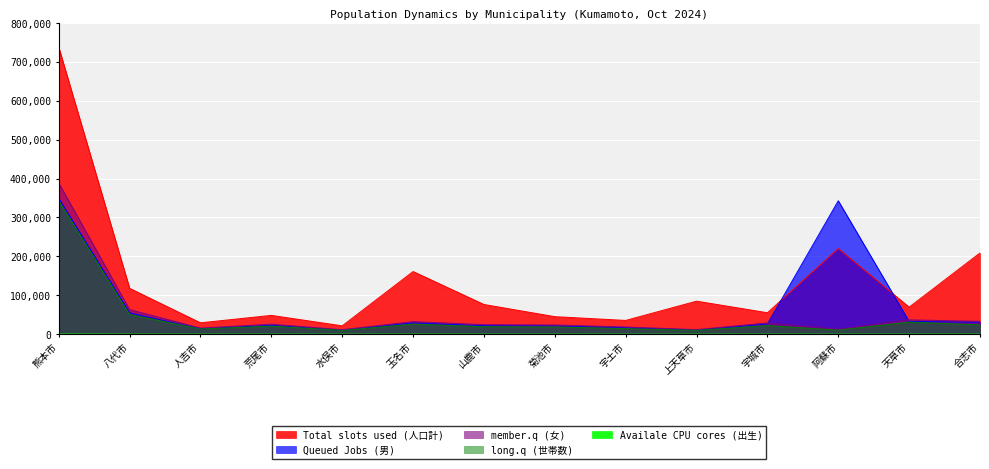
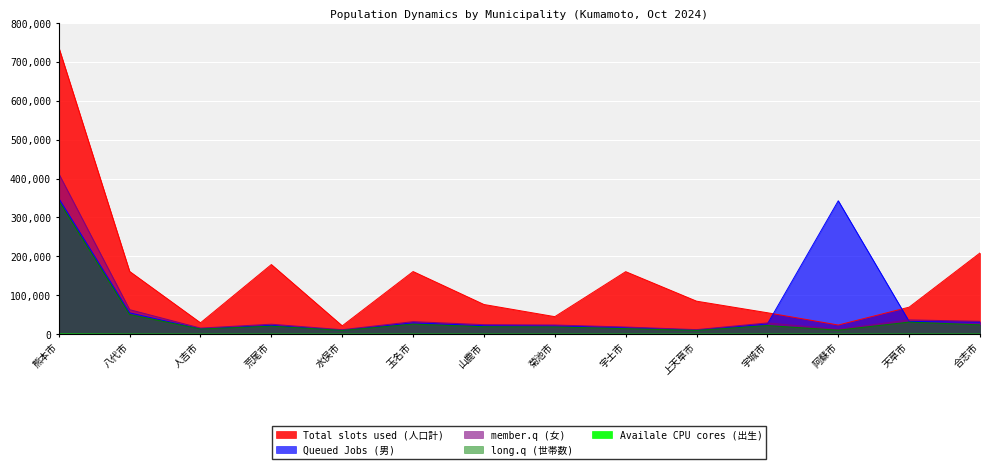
  {
    "Total slots used (人口計)": {
      "熊本市": "740,000",
-     "八代市": "120,000",
+     "八代市": "160,000",
      "人吉市": "30,000",
-     "荒尾市": "50,000",
+     "荒尾市": "180,000",
      "水俣市": "20,000",
      "玉名市": "160,000",
      "山鹿市": "80,000",
      "菊池市": "50,000",
-     "宇土市": "40,000",
+     "宇土市": "160,000",
      "上天草市": "80,000",
      "宇城市": "60,000",
-     "阿蘇市": "220,000",
+     "阿蘇市": "20,000",
      "天草市": "70,000",
      "合志市": "210,000"
    },
    "Queued Jobs (男)": {
      "阿蘇市": "340,000"
    },
    "member.q (女)": {
-     "熊本市": "390,000",
+     "熊本市": "410,000",
      "八代市": "60,000"
    },
    "long.q (世帯数)": {
      "合志市": "20,000"
    },
    "Availale CPU cores (出生)": {
      "熊本市": "0",
      "八代市": "0",
      "人吉市": "0",
      "荒尾市": "0",
      "水俣市": "0",
      "玉名市": "0",
      "山鹿市": "0",
      "菊池市": "0",
      "宇土市": "0",
      "上天草市": "0",
      "宇城市": "0",
      "阿蘇市": "0",
      "天草市": "0",
      "合志市": "0"
    }
  }
